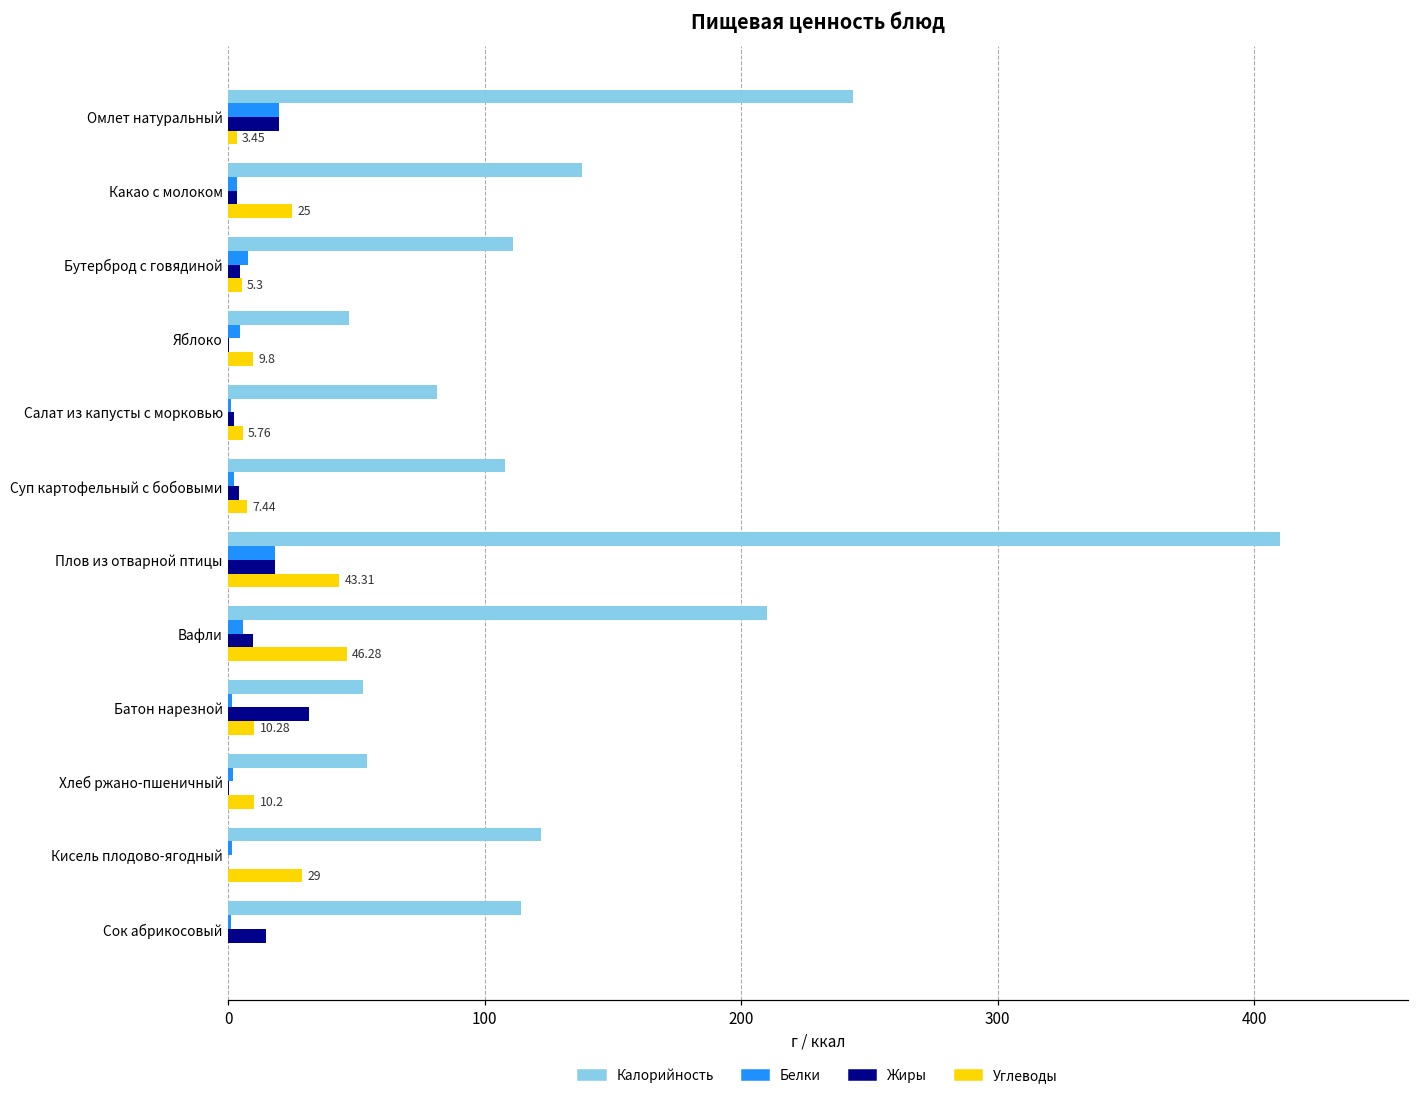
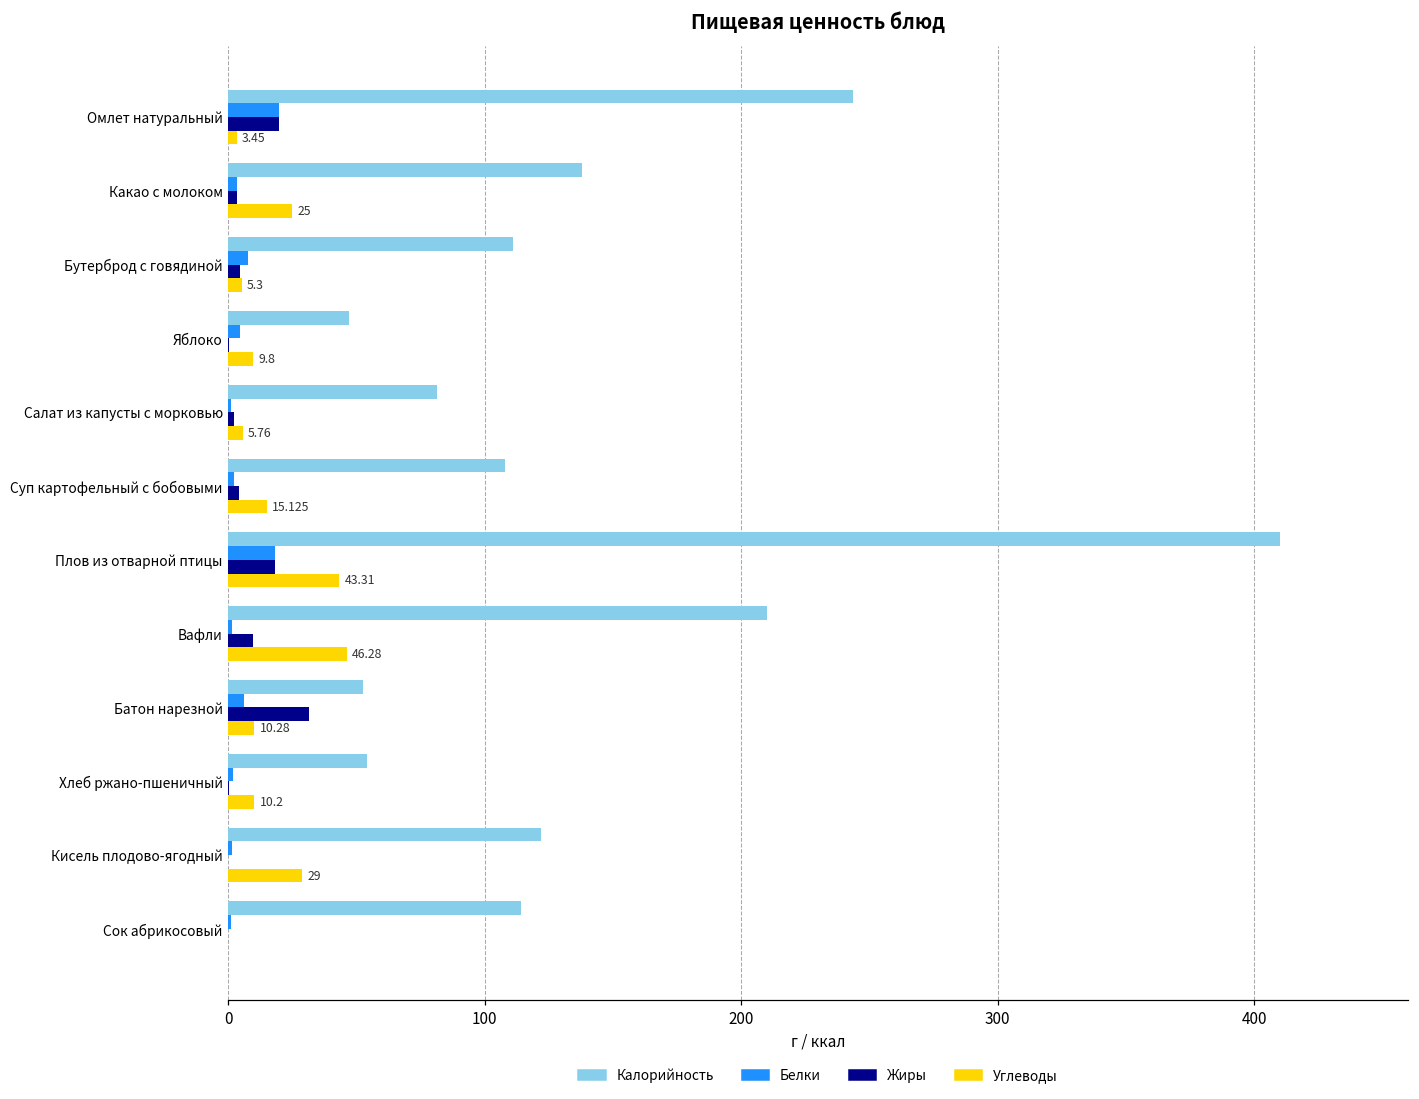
  {
    "Калорийность": {
      "Омлет натуральный": 244,
      "Какао с молоком": 138,
      "Бутерброд с говядиной": 111,
      "Яблоко": 47,
      "Салат из капусты с морковью": 82,
      "Суп картофельный с бобовыми": 108,
      "Плов из отварной птицы": 410,
      "Вафли": 210,
      "Батон нарезной": 52,
      "Хлеб ржано-пшеничный": 54,
      "Кисель плодово-ягодный": 122,
      "Сок абрикосовый": 114
    },
    "Белки": {
      "Омлет натуральный": 20,
      "Какао с молоком": 4,
      "Бутерброд с говядиной": 8,
      "Яблоко": 5,
      "Суп картофельный с бобовыми": 2,
      "Плов из отварной птицы": 18,
-     "Вафли": 6,
-     "Батон нарезной": 2,
+     "Вафли": 2,
+     "Батон нарезной": 6,
      "Хлеб ржано-пшеничный": 2,
      "Кисель плодово-ягодный": 1
    },
    "Жиры": {
      "Омлет натуральный": 20,
      "Какао с молоком": 3,
      "Бутерброд с говядиной": 5,
      "Салат из капусты с морковью": 2,
      "Суп картофельный с бобовыми": 4,
      "Плов из отварной птицы": 18,
      "Вафли": 10,
      "Батон нарезной": 31,
      "Кисель плодово-ягодный": 0,
-     "Сок абрикосовый": 15
+     "Сок абрикосовый": 0
    },
    "Углеводы": {
      "Омлет натуральный": 3.45,
      "Какао с молоком": 25,
      "Бутерброд с говядиной": 5.3,
      "Яблоко": 9.8,
      "Салат из капусты с морковью": 5.76,
-     "Суп картофельный с бобовыми": 7.44,
+     "Суп картофельный с бобовыми": 15.125,
      "Плов из отварной птицы": 43.31,
      "Вафли": 46.28,
      "Батон нарезной": 10.28,
      "Хлеб ржано-пшеничный": 10.2,
      "Кисель плодово-ягодный": 29
    }
  }
